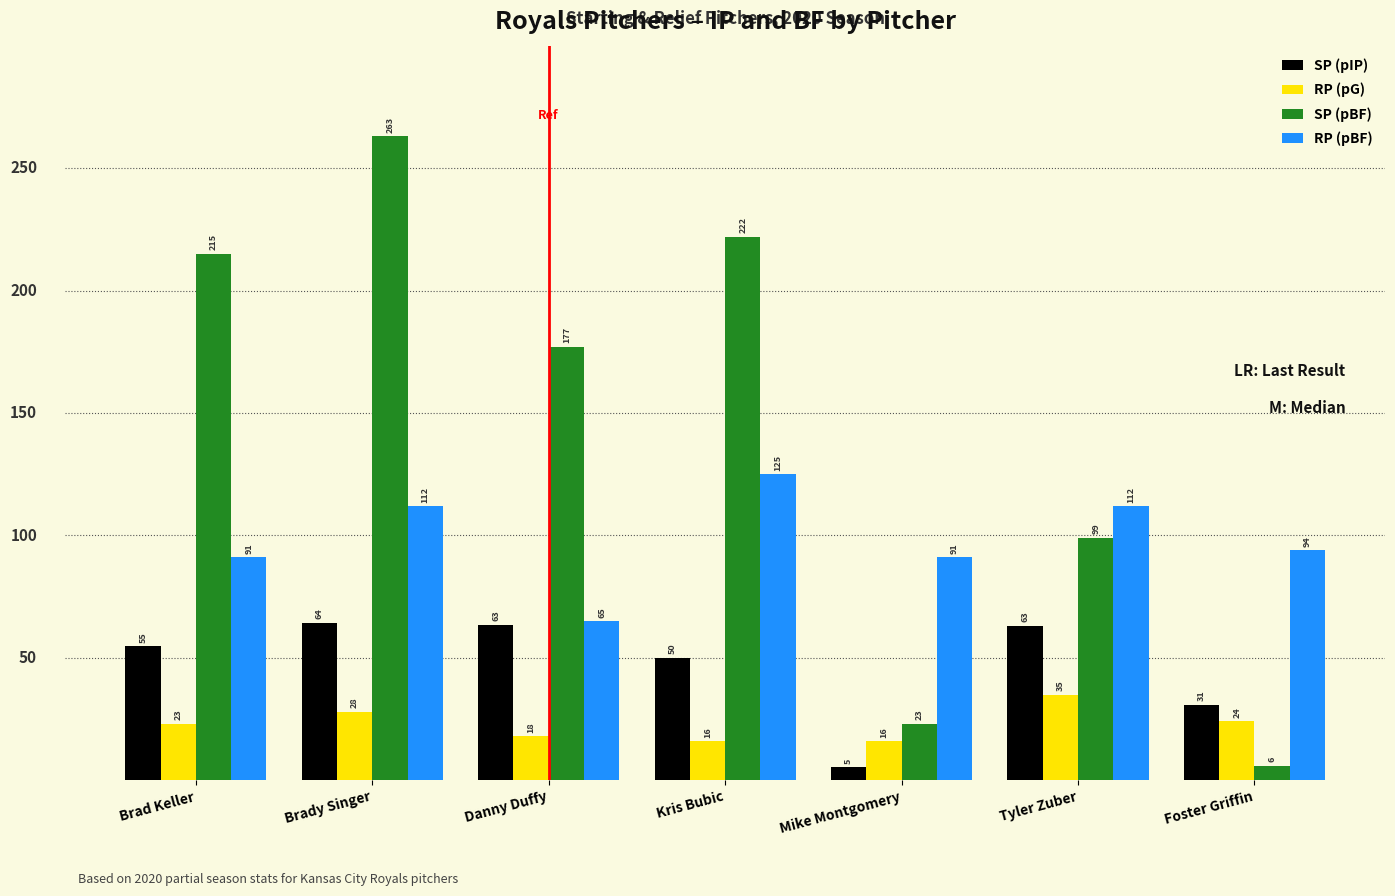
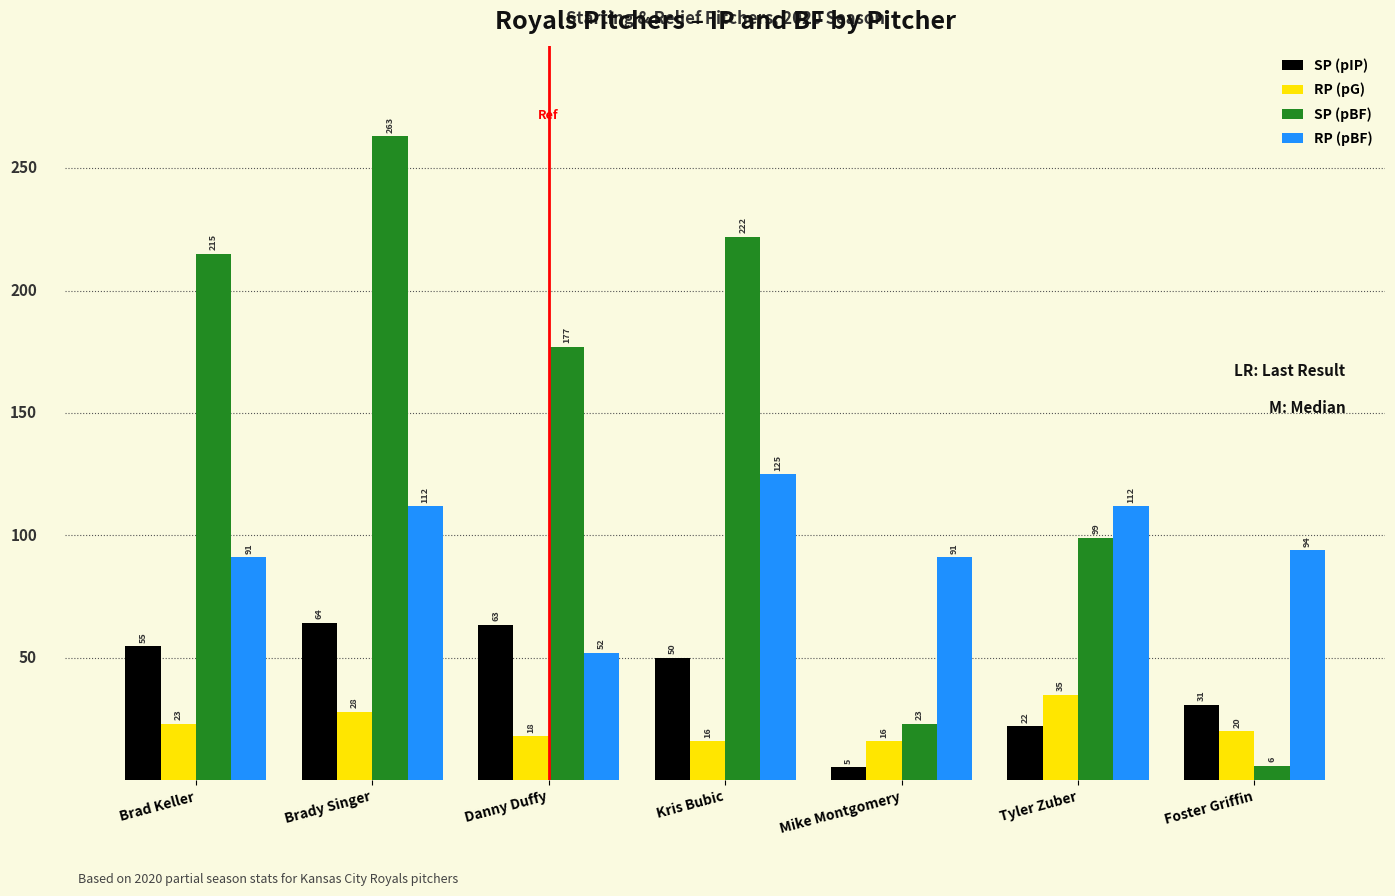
  {
    "SP (pIP)": {
      "Brad Keller": 55,
      "Brady Singer": 64,
      "Danny Duffy": 63,
      "Kris Bubic": 50,
      "Mike Montgomery": 5,
-     "Tyler Zuber": 63,
+     "Tyler Zuber": 22,
      "Foster Griffin": 31
    },
    "RP (pG)": {
      "Brad Keller": 23,
      "Brady Singer": 28,
      "Danny Duffy": 18,
      "Kris Bubic": 16,
      "Mike Montgomery": 16,
      "Tyler Zuber": 35,
-     "Foster Griffin": 24
+     "Foster Griffin": 20
    },
    "SP (pBF)": {
      "Brad Keller": 215,
      "Brady Singer": 263,
      "Danny Duffy": 177,
      "Kris Bubic": 222,
      "Mike Montgomery": 23,
      "Tyler Zuber": 99,
      "Foster Griffin": 6
    },
    "RP (pBF)": {
      "Brad Keller": 91,
      "Brady Singer": 112,
-     "Danny Duffy": 65,
+     "Danny Duffy": 52,
      "Kris Bubic": 125,
      "Mike Montgomery": 91,
      "Tyler Zuber": 112,
      "Foster Griffin": 94
    }
  }
